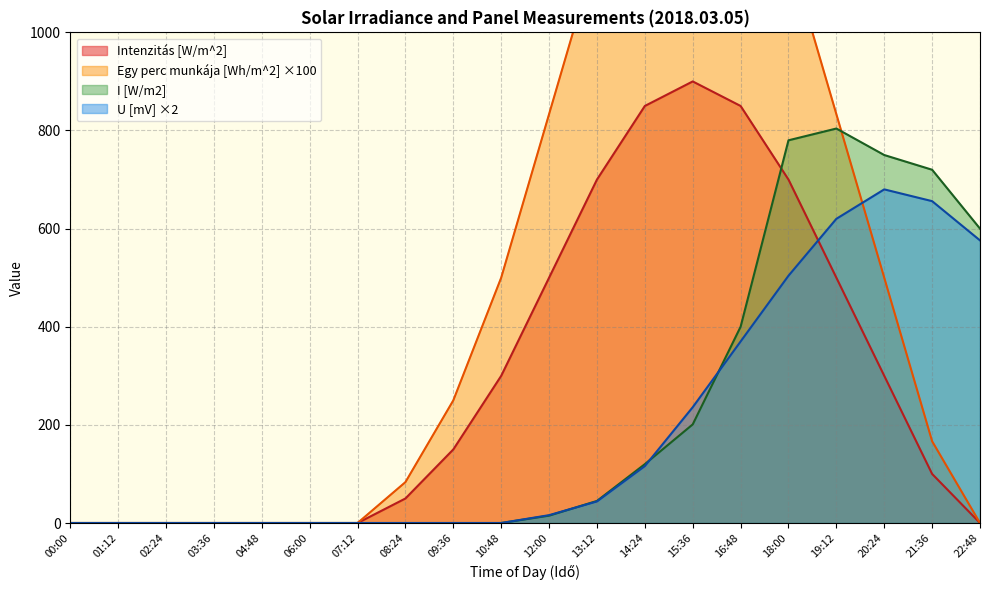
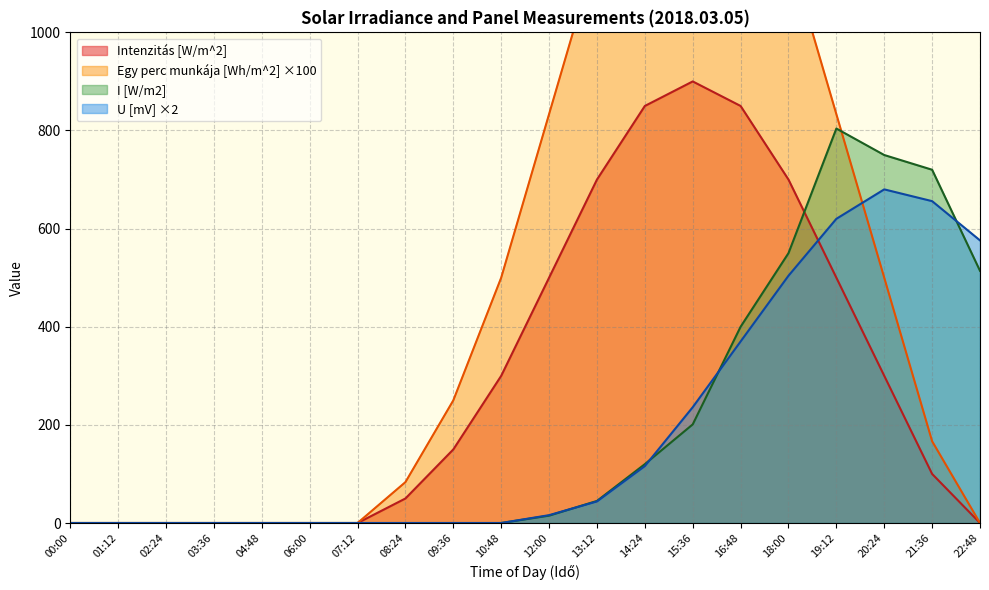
  {
    "Intenzitás [W/m^2]": {
      "08:24": 50,
      "09:36": 150,
      "10:48": 300,
      "12:00": 500,
      "13:12": 700,
      "14:24": 850,
      "15:36": 900,
      "16:48": 850,
      "18:00": 700,
      "19:12": 500,
      "20:24": 300,
      "21:36": 100
    },
    "Egy perc munkája [Wh/m^2] ×100": {
      "08:24": 80,
      "09:36": 250,
      "10:48": 500,
      "12:00": 830,
      "19:12": 830,
      "20:24": 500,
      "21:36": 170
    },
    "I [W/m2]": {
      "15:36": 200,
      "16:48": 400,
-     "18:00": 780,
+     "18:00": 550,
      "19:12": 800,
      "20:24": 750,
      "21:36": 720,
-     "22:48": 600
+     "22:48": 510
    },
    "U [mV] ×2": {
      "15:36": 240,
      "16:48": 370,
      "18:00": 500,
      "19:12": 620,
      "20:24": 680,
      "21:36": 660,
      "22:48": 580
    }
  }
